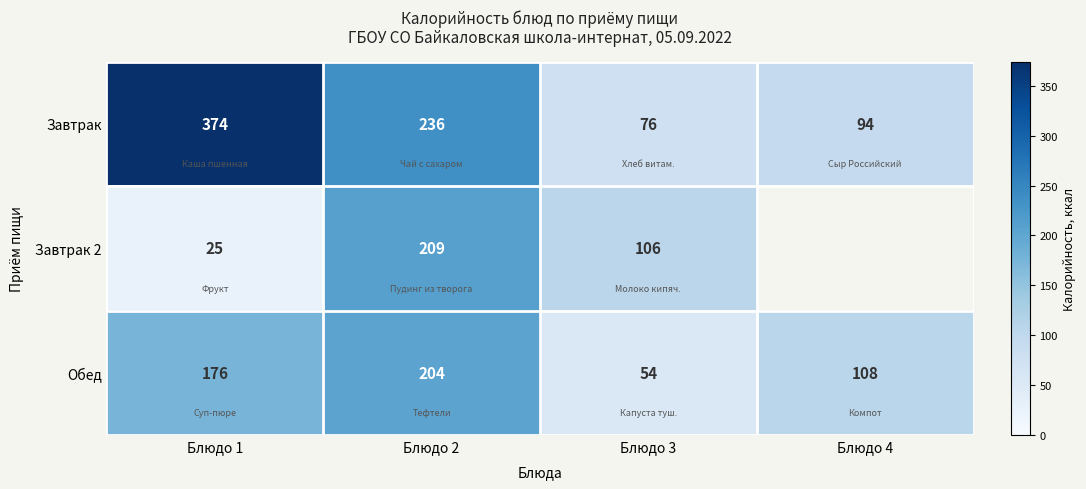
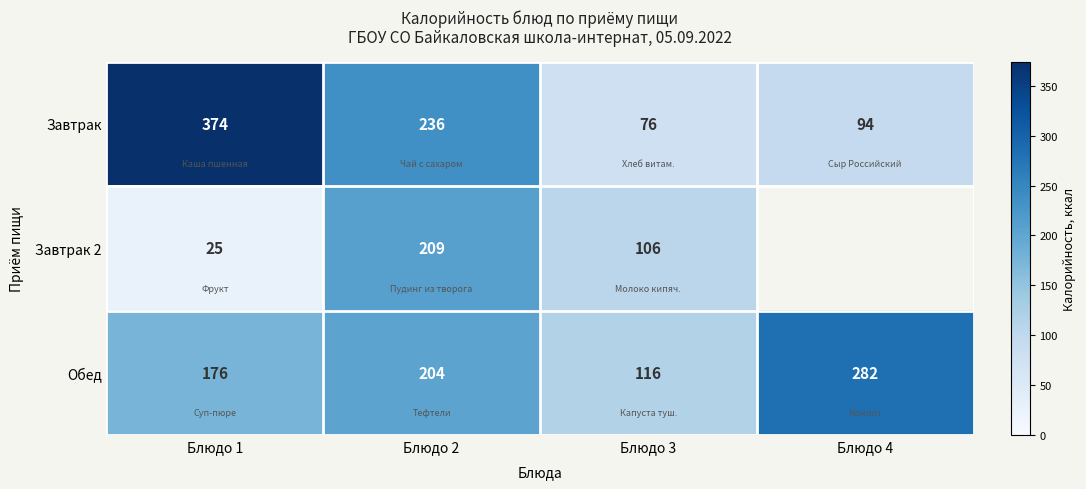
  {
    "Обед": {
-     "Блюдо 3": 54,
-     "Блюдо 4": 108
+     "Блюдо 3": 116,
+     "Блюдо 4": 282
    }
  }
